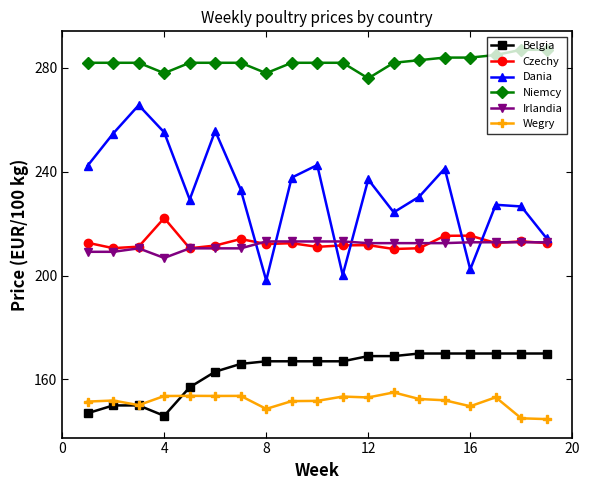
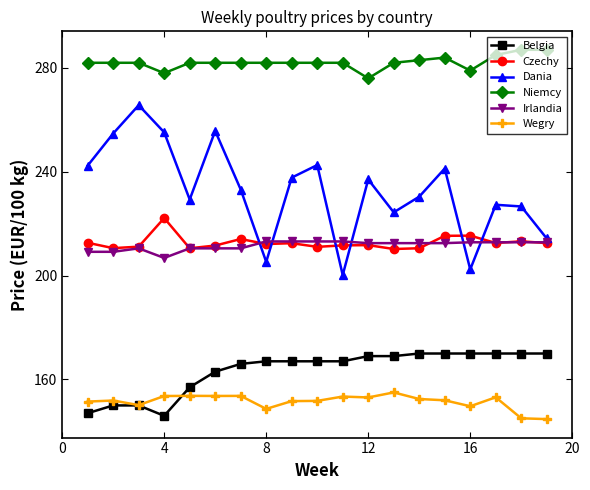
  {
    "Belgia": {
      "4": 146,
      "8": 167,
      "12": 169,
      "16": 170
    },
    "Czechy": {
      "4": 222,
      "8": 212,
      "16": 215
    },
    "Dania": {
      "4": 255,
-     "8": 198,
+     "8": 205,
      "12": 237,
      "16": 202
    },
    "Niemcy": {
      "4": 278,
-     "8": 278,
+     "8": 282,
      "12": 276,
-     "16": 284
+     "16": 279
    },
    "Irlandia": {
      "4": 207,
      "8": 213,
      "16": 213
    },
    "Wegry": {
      "4": 154,
      "8": 149,
      "12": 153,
      "16": 150
    }
  }
